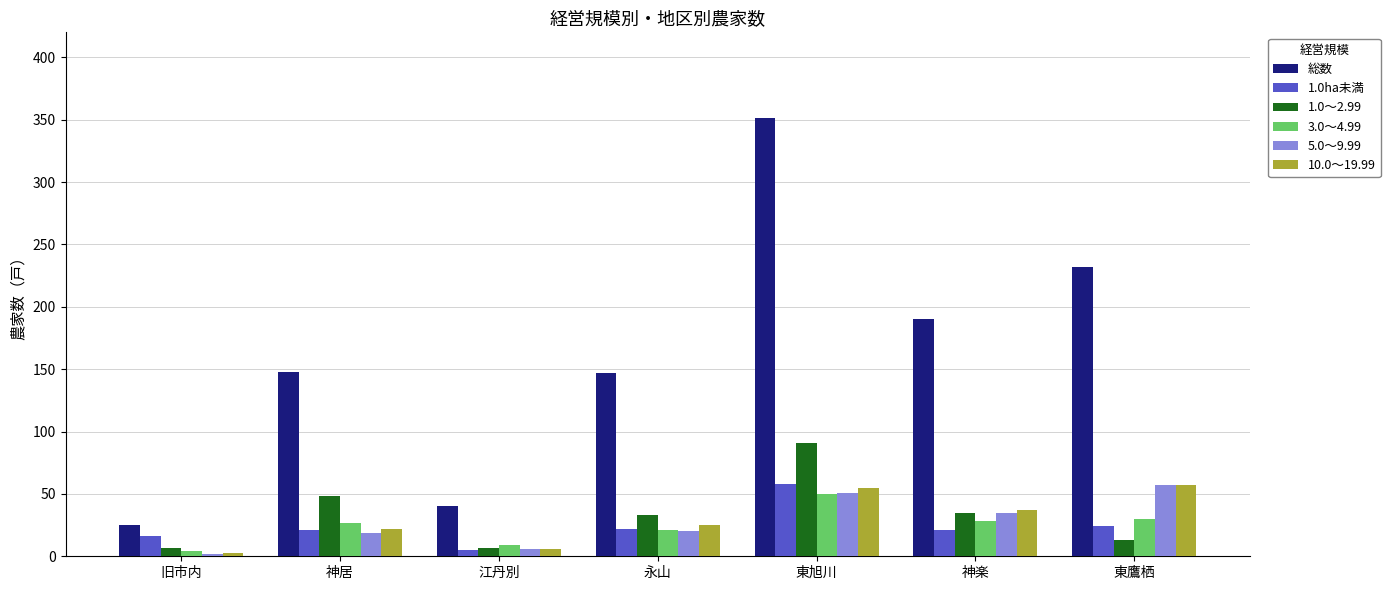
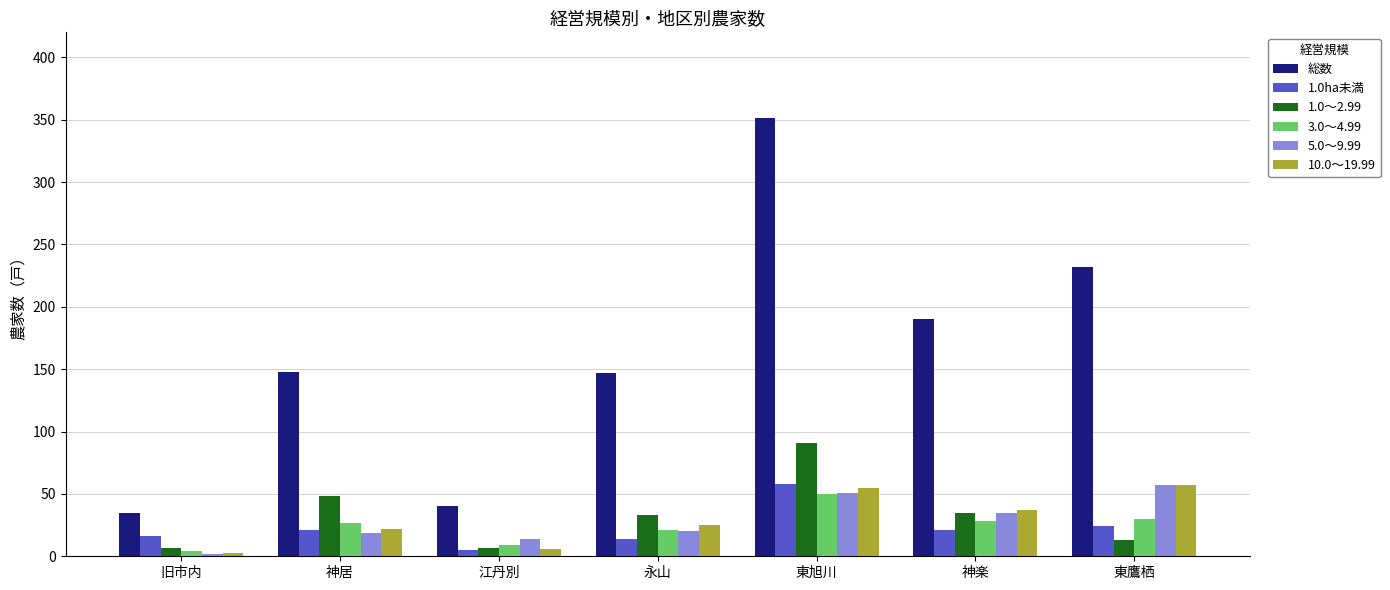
  {
    "総数": {
-     "旧市内": 25,
+     "旧市内": 35,
      "神居": 148,
      "江丹別": 40,
      "永山": 147,
      "東旭川": 351,
      "神楽": 190,
      "東鷹栖": 232
    },
    "1.0ha未満": {
      "旧市内": 16,
      "神居": 21,
      "江丹別": 5,
-     "永山": 22,
+     "永山": 14,
      "東旭川": 58,
      "神楽": 21,
      "東鷹栖": 24
    },
    "1.0～2.99": {
      "旧市内": 7,
      "神居": 48,
      "江丹別": 7,
      "永山": 33,
      "東旭川": 91,
      "神楽": 35,
      "東鷹栖": 13
    },
    "3.0～4.99": {
      "旧市内": 4,
      "神居": 27,
      "江丹別": 9,
      "永山": 21,
      "東旭川": 50,
      "神楽": 28,
      "東鷹栖": 30
    },
    "5.0～9.99": {
      "神居": 19,
-     "江丹別": 6,
+     "江丹別": 14,
      "永山": 20,
      "東旭川": 51,
      "神楽": 35,
      "東鷹栖": 57
    },
    "10.0～19.99": {
      "旧市内": 3,
      "神居": 22,
      "江丹別": 6,
      "永山": 25,
      "東旭川": 55,
      "神楽": 37,
      "東鷹栖": 57
    }
  }
